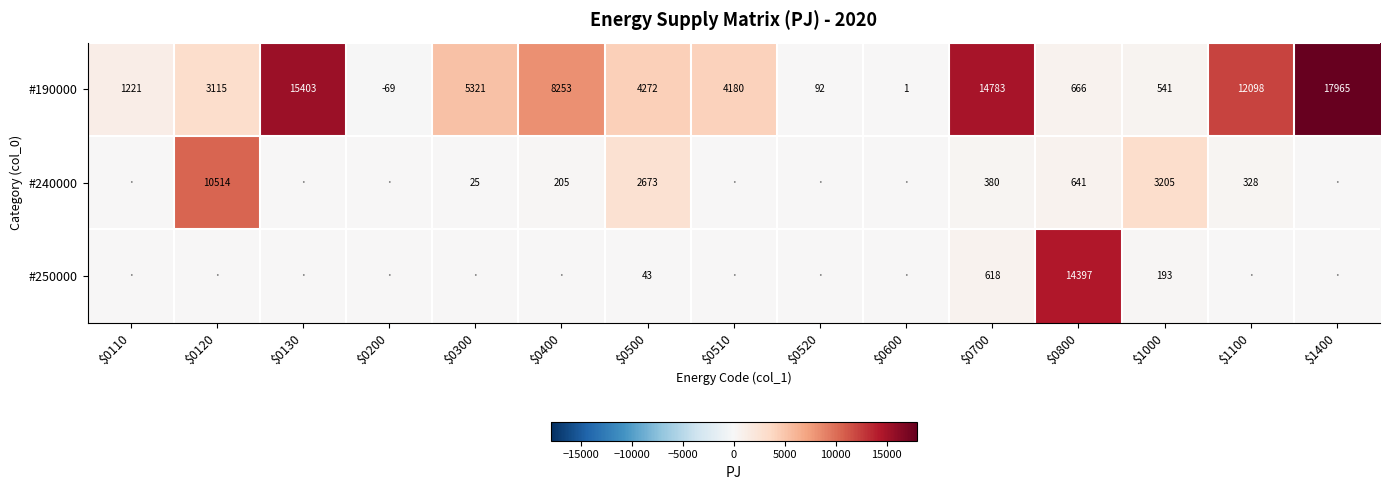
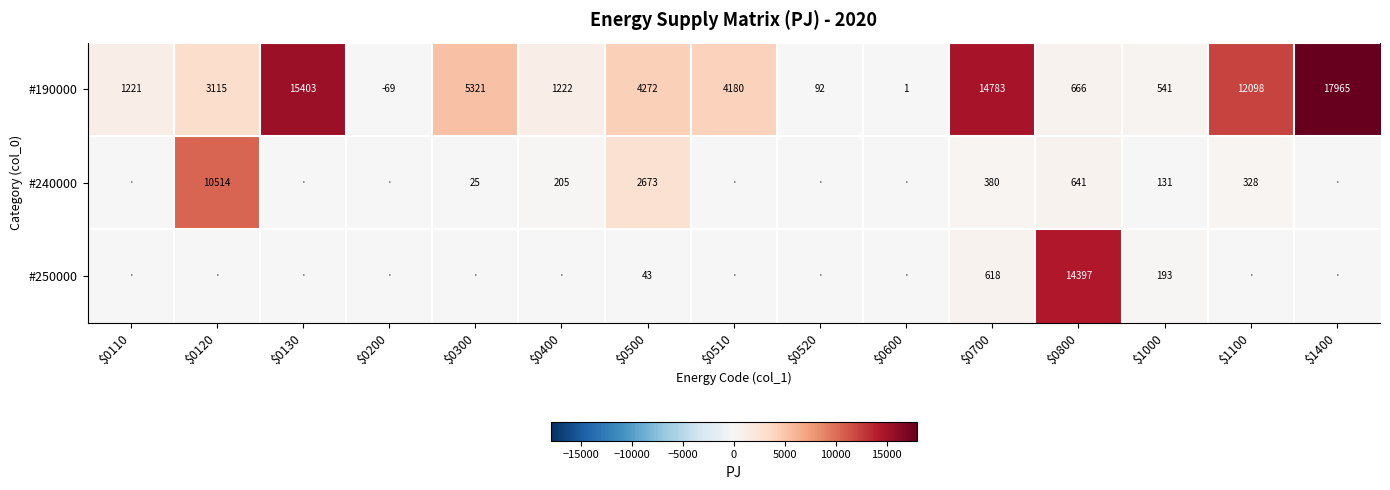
  {
    "#190000": {
      "$0110": 1221,
      "$0120": 3115,
      "$0130": 15403,
      "$0200": -69,
      "$0300": 5321,
-     "$0400": 8253,
+     "$0400": 1222,
      "$0500": 4272,
      "$0510": 4180,
      "$0520": 92,
      "$0600": 1,
      "$0700": 14783,
      "$0800": 666,
      "$1000": 541,
      "$1100": 12098,
      "$1400": 17965
    },
    "#240000": {
      "$0120": 10514,
      "$0300": 25,
      "$0400": 205,
      "$0500": 2673,
      "$0700": 380,
      "$0800": 641,
-     "$1000": 3205,
+     "$1000": 131,
      "$1100": 328
    },
    "#250000": {
      "$0500": 43,
      "$0700": 618,
      "$0800": 14397,
      "$1000": 193
    }
  }
